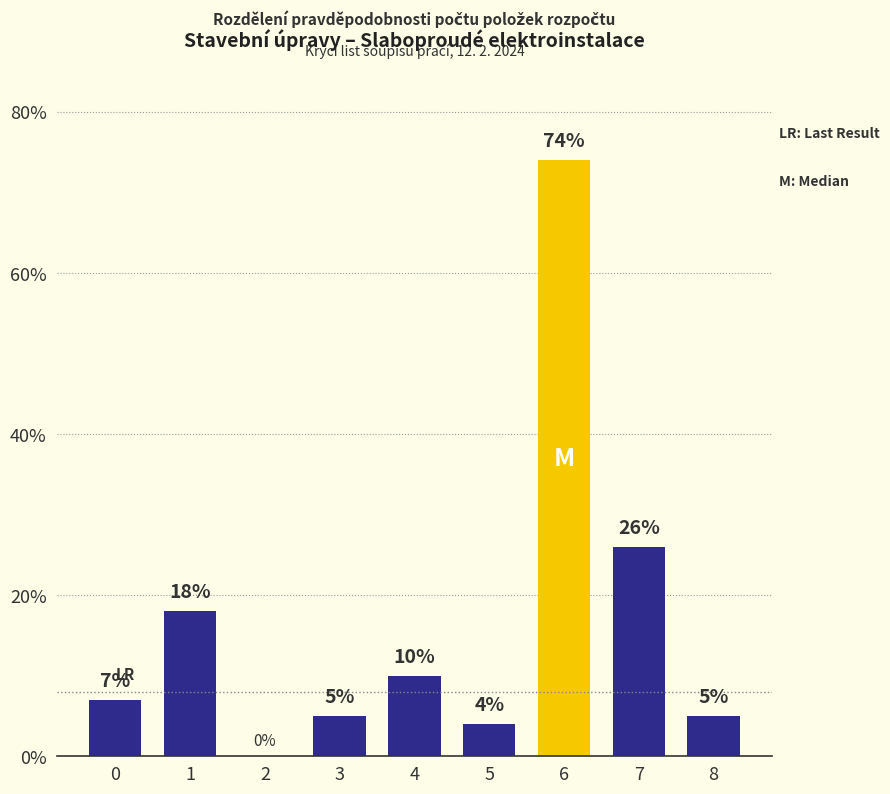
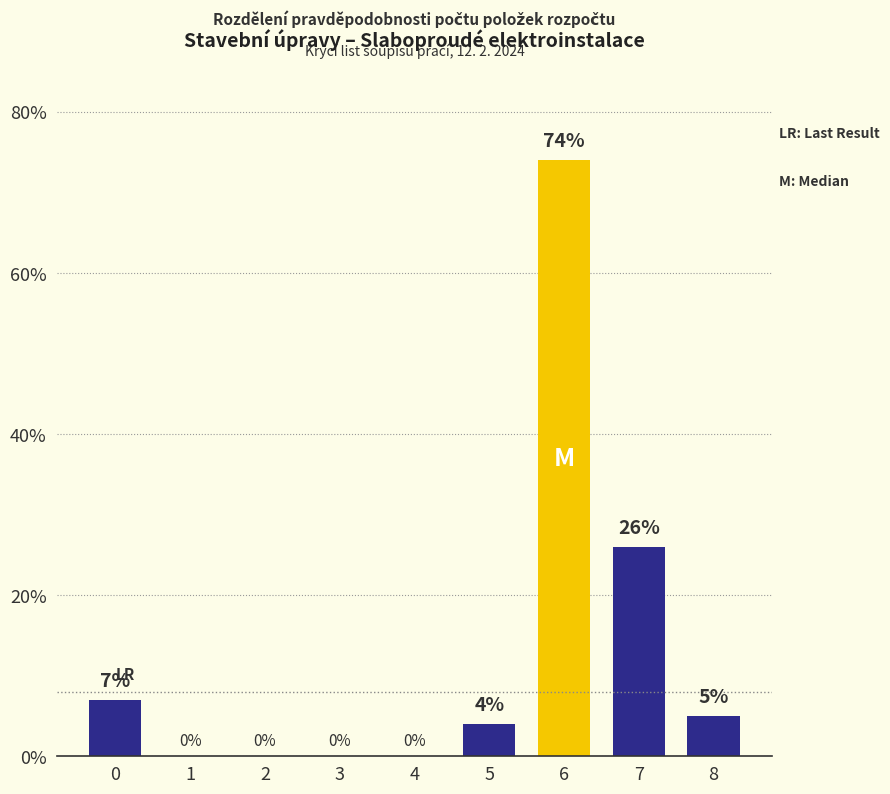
  {
-   "1": "18%",
+   "1": "0%",
    "2": "0%",
-   "3": "5%",
-   "4": "10%",
+   "3": "0%",
+   "4": "0%",
    "5": "4%",
    "6": "74%",
    "7": "26%",
    "8": "5%"
  }
